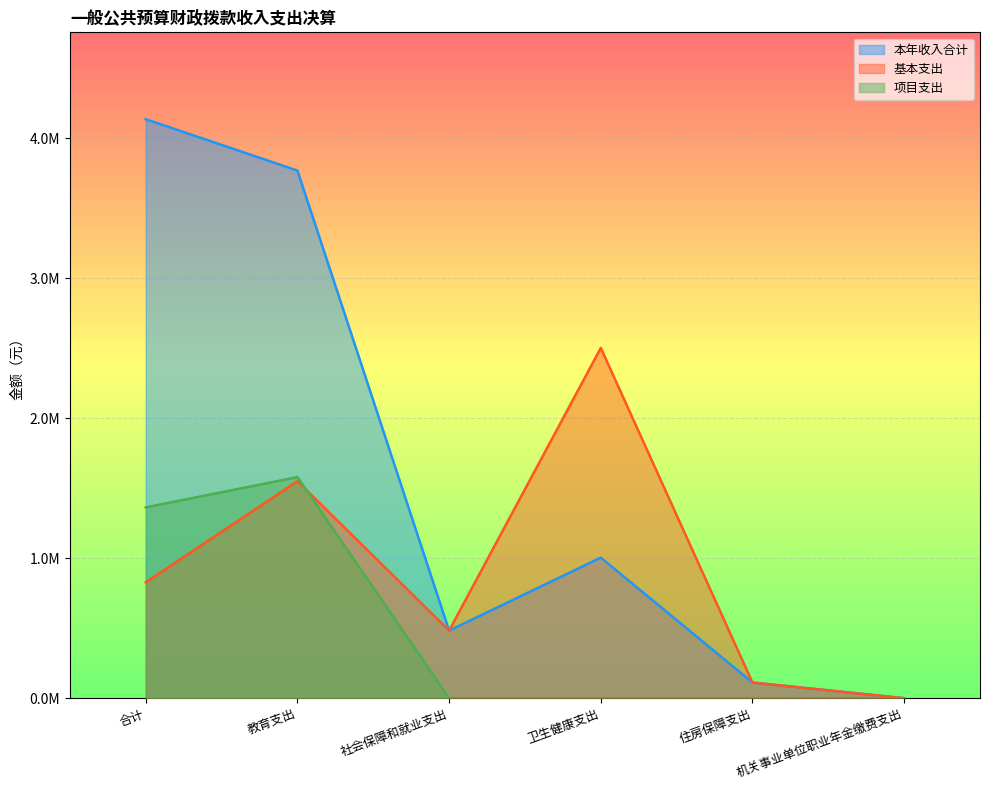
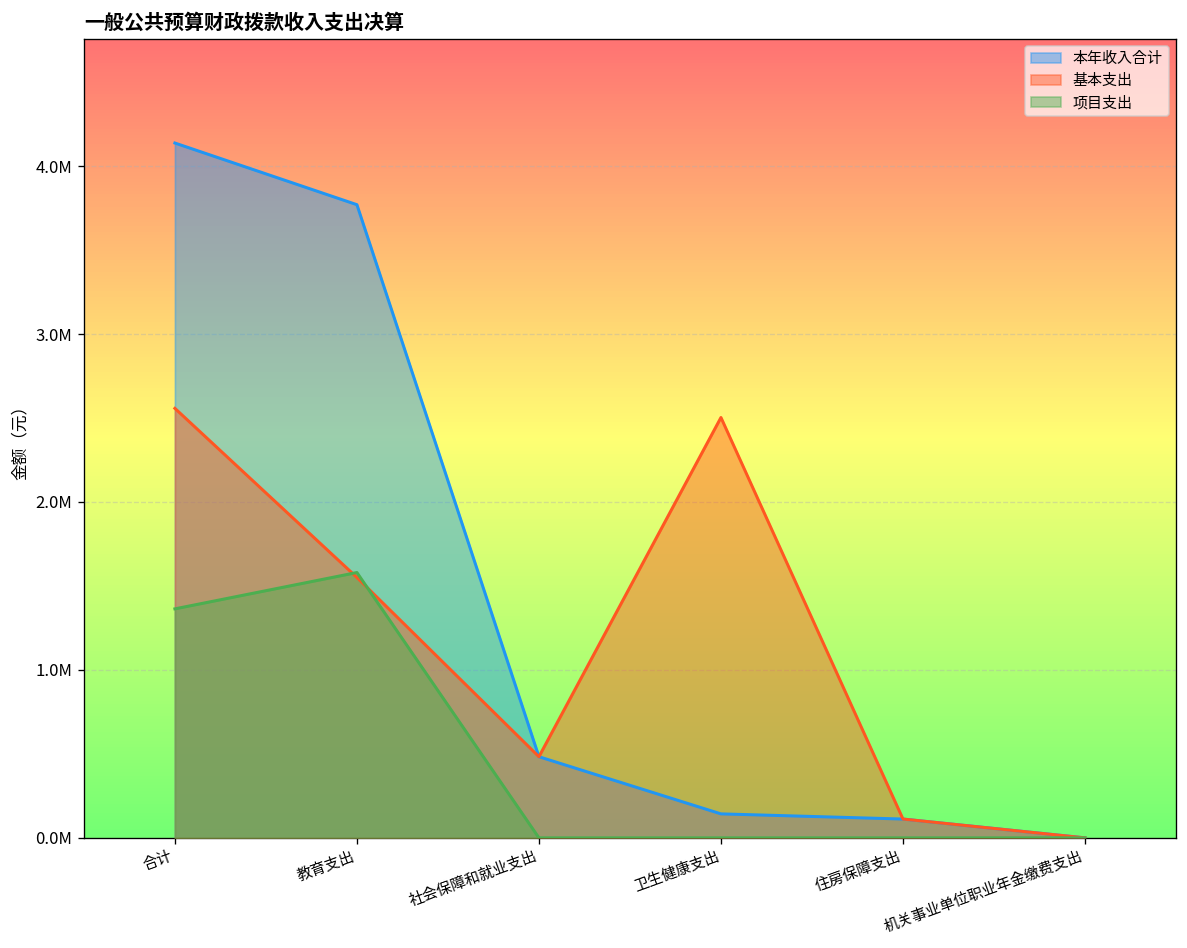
  {
    "本年收入合计": {
      "合计": 4140000,
      "教育支出": 3770000,
-     "卫生健康支出": 1000000
+     "卫生健康支出": 140000
    },
    "基本支出": {
-     "合计": 830000,
+     "合计": 2560000,
      "教育支出": 1550000,
      "卫生健康支出": 2500000
    },
    "项目支出": {
      "合计": 1360000,
      "教育支出": 1580000,
      "社会保障和就业支出": 0,
      "卫生健康支出": 0,
      "住房保障支出": 0
    }
  }
